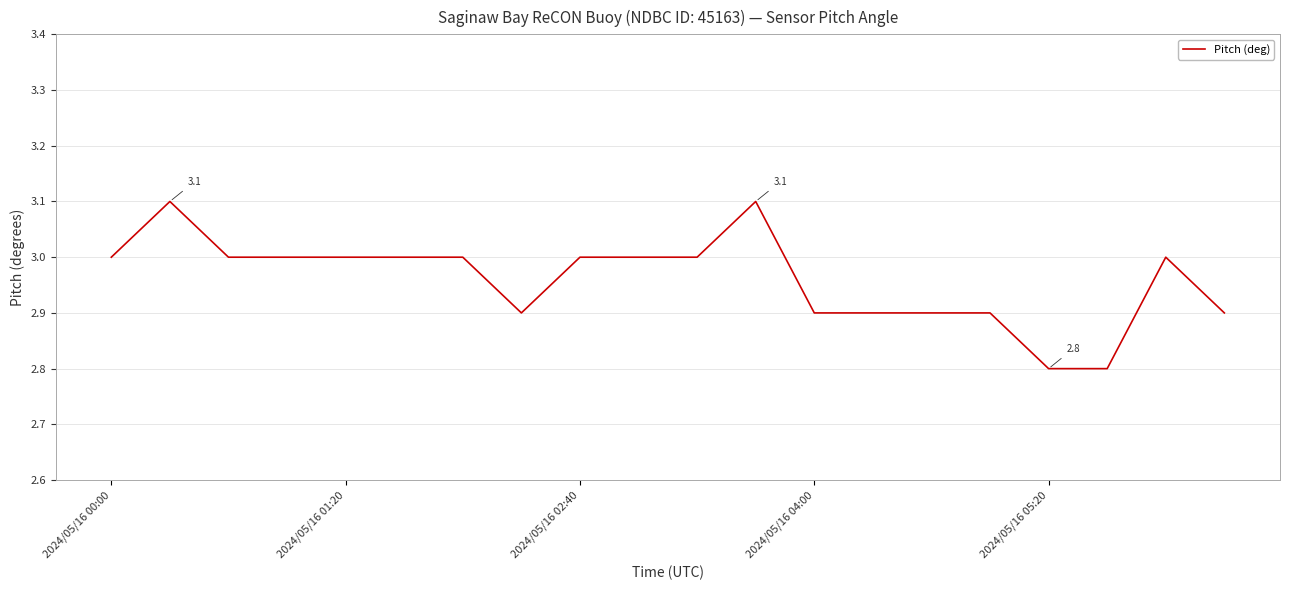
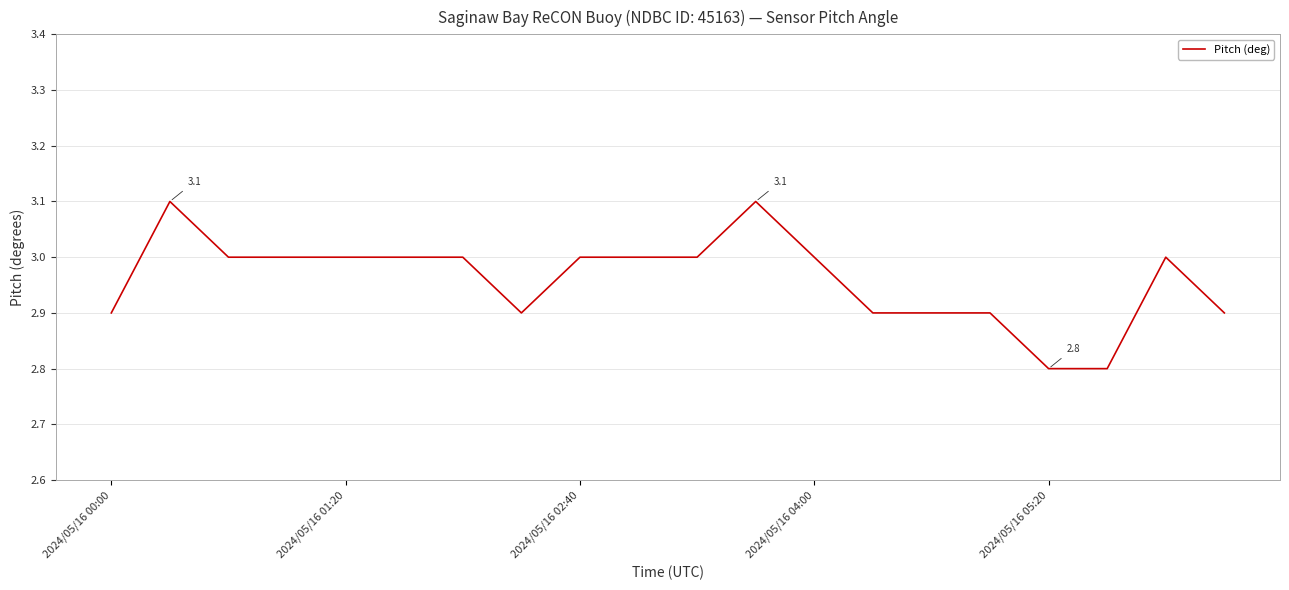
  {
-   "2024/05/16 00:00": 3.0,
+   "2024/05/16 00:00": 2.9,
    "2024/05/16 01:20": 3.0,
    "2024/05/16 02:40": 3.0,
-   "2024/05/16 04:00": 2.9
+   "2024/05/16 04:00": 3.0
  }
